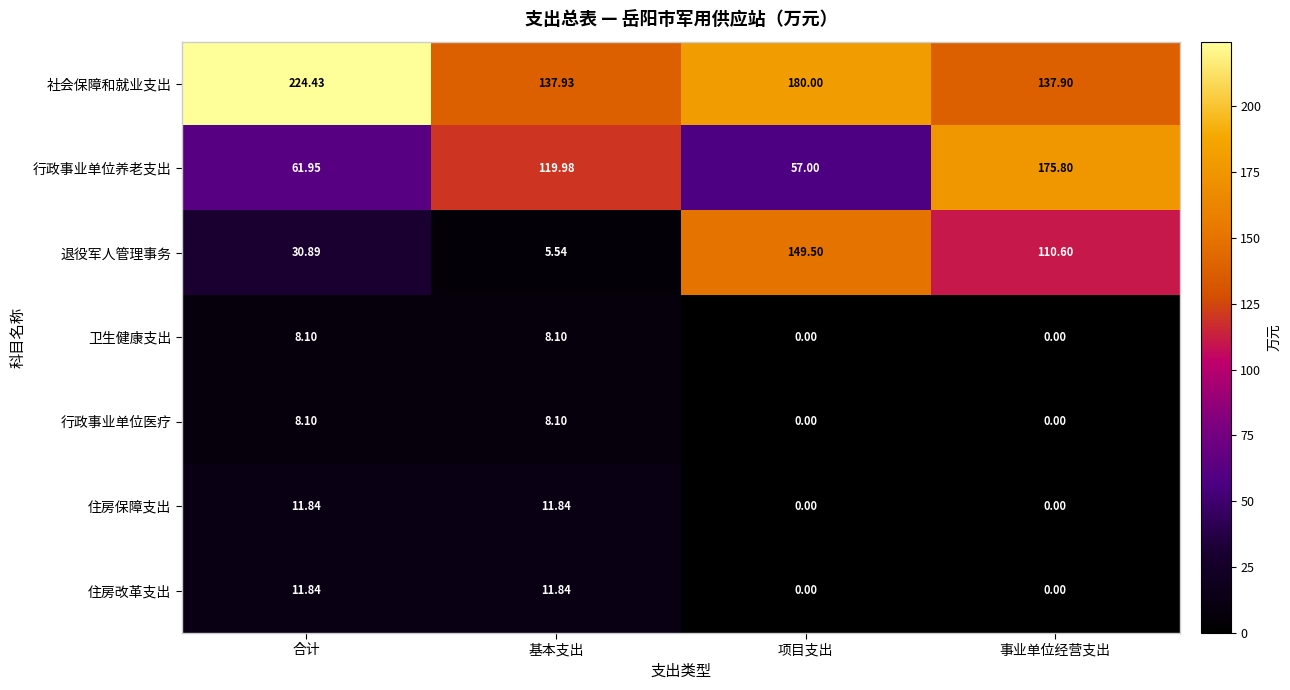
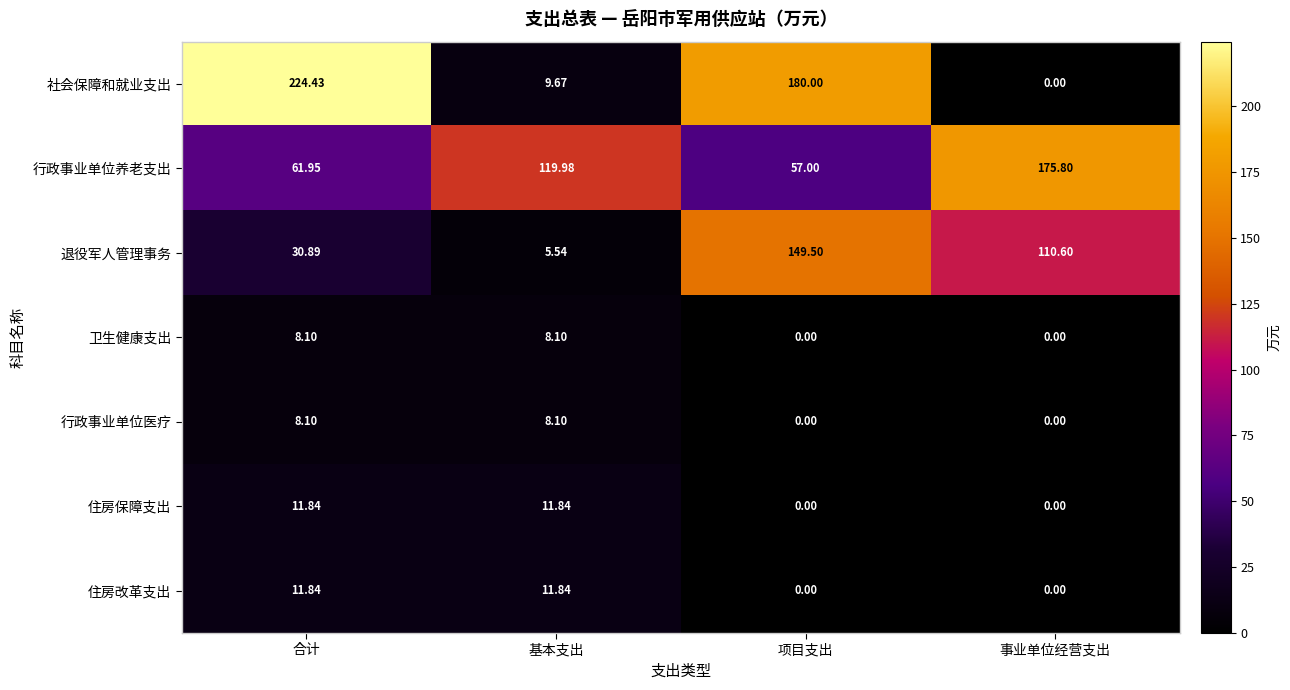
  {
    "社会保障和就业支出": {
      "合计": 224.43,
-     "基本支出": 137.93,
+     "基本支出": 9.67,
      "项目支出": 180.00,
-     "事业单位经营支出": 137.90
+     "事业单位经营支出": 0.00
    },
    "行政事业单位养老支出": {
      "合计": 61.95,
      "基本支出": 119.98,
      "项目支出": 57.00,
      "事业单位经营支出": 175.80
    },
    "退役军人管理事务": {
      "合计": 30.89,
      "基本支出": 5.54,
      "项目支出": 149.50,
      "事业单位经营支出": 110.60
    },
    "卫生健康支出": {
      "合计": 8.10,
      "基本支出": 8.10,
      "项目支出": 0.00,
      "事业单位经营支出": 0.00
    },
    "行政事业单位医疗": {
      "合计": 8.10,
      "基本支出": 8.10,
      "项目支出": 0.00,
      "事业单位经营支出": 0.00
    },
    "住房保障支出": {
      "合计": 11.84,
      "基本支出": 11.84,
      "项目支出": 0.00,
      "事业单位经营支出": 0.00
    },
    "住房改革支出": {
      "合计": 11.84,
      "基本支出": 11.84,
      "项目支出": 0.00,
      "事业单位经营支出": 0.00
    }
  }
